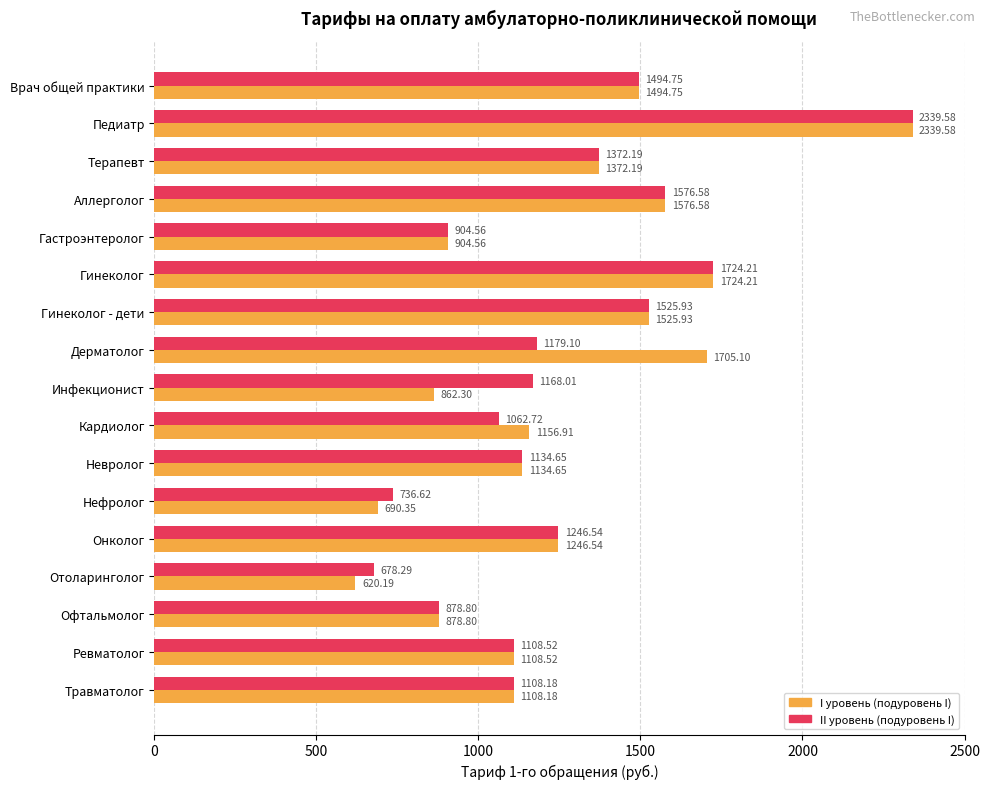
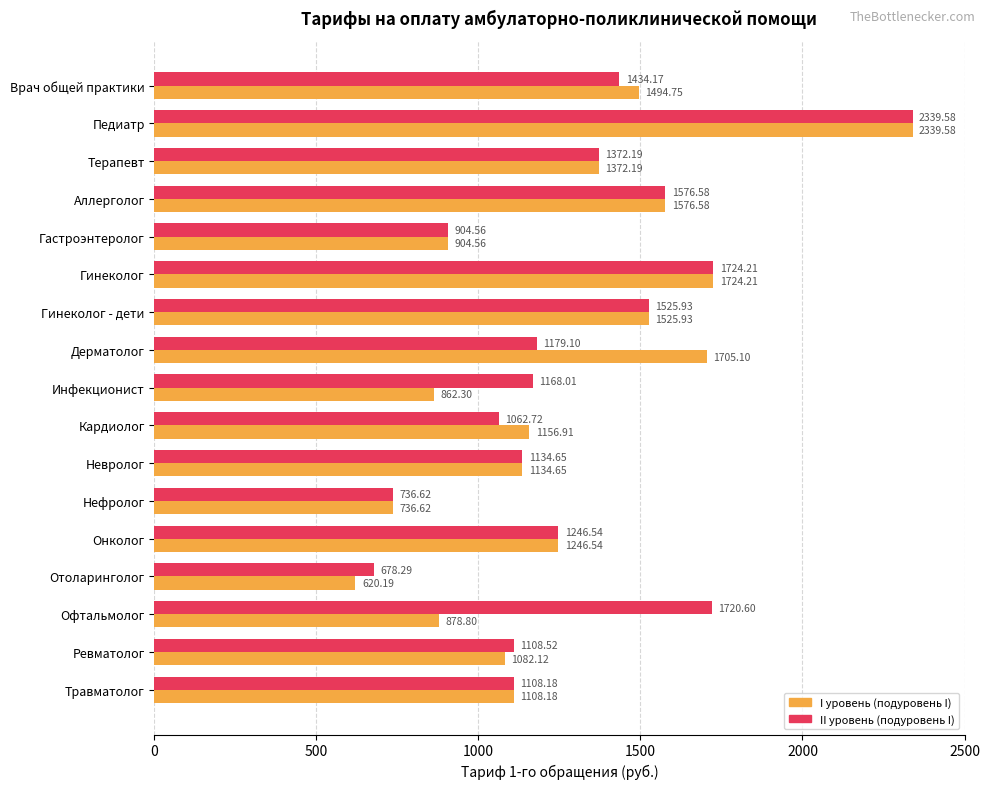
  {
    "I уровень (подуровень I)": {
      "Врач общей практики": 1494.75,
      "Педиатр": 2339.58,
      "Терапевт": 1372.19,
      "Аллерголог": 1576.58,
      "Гастроэнтеролог": 904.56,
      "Гинеколог": 1724.21,
      "Гинеколог - дети": 1525.93,
      "Дерматолог": 1705.10,
      "Инфекционист": 862.30,
      "Кардиолог": 1156.91,
      "Невролог": 1134.65,
-     "Нефролог": 690.35,
+     "Нефролог": 736.62,
      "Онколог": 1246.54,
      "Отоларинголог": 620.19,
      "Офтальмолог": 878.80,
-     "Ревматолог": 1108.52,
+     "Ревматолог": 1082.12,
      "Травматолог": 1108.18
    },
    "II уровень (подуровень I)": {
-     "Врач общей практики": 1494.75,
+     "Врач общей практики": 1434.17,
      "Педиатр": 2339.58,
      "Терапевт": 1372.19,
      "Аллерголог": 1576.58,
      "Гастроэнтеролог": 904.56,
      "Гинеколог": 1724.21,
      "Гинеколог - дети": 1525.93,
      "Дерматолог": 1179.10,
      "Инфекционист": 1168.01,
      "Кардиолог": 1062.72,
      "Невролог": 1134.65,
      "Нефролог": 736.62,
      "Онколог": 1246.54,
      "Отоларинголог": 678.29,
-     "Офтальмолог": 878.80,
+     "Офтальмолог": 1720.60,
      "Ревматолог": 1108.52,
      "Травматолог": 1108.18
    }
  }
